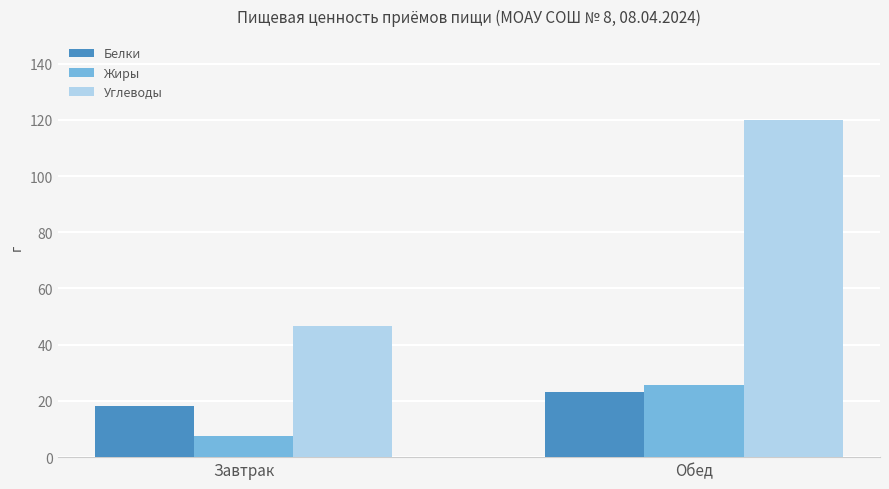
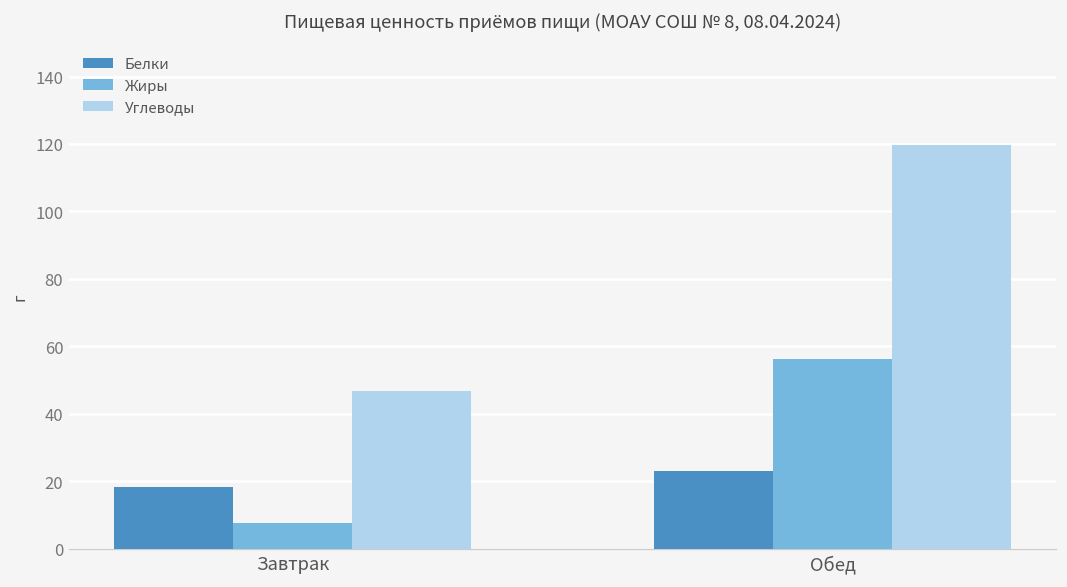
  {
    "Белки": {
      "Завтрак": 18,
      "Обед": 23
    },
    "Жиры": {
      "Завтрак": 8,
-     "Обед": 26
+     "Обед": 56
    },
    "Углеводы": {
      "Завтрак": 47,
      "Обед": 120
    }
  }
